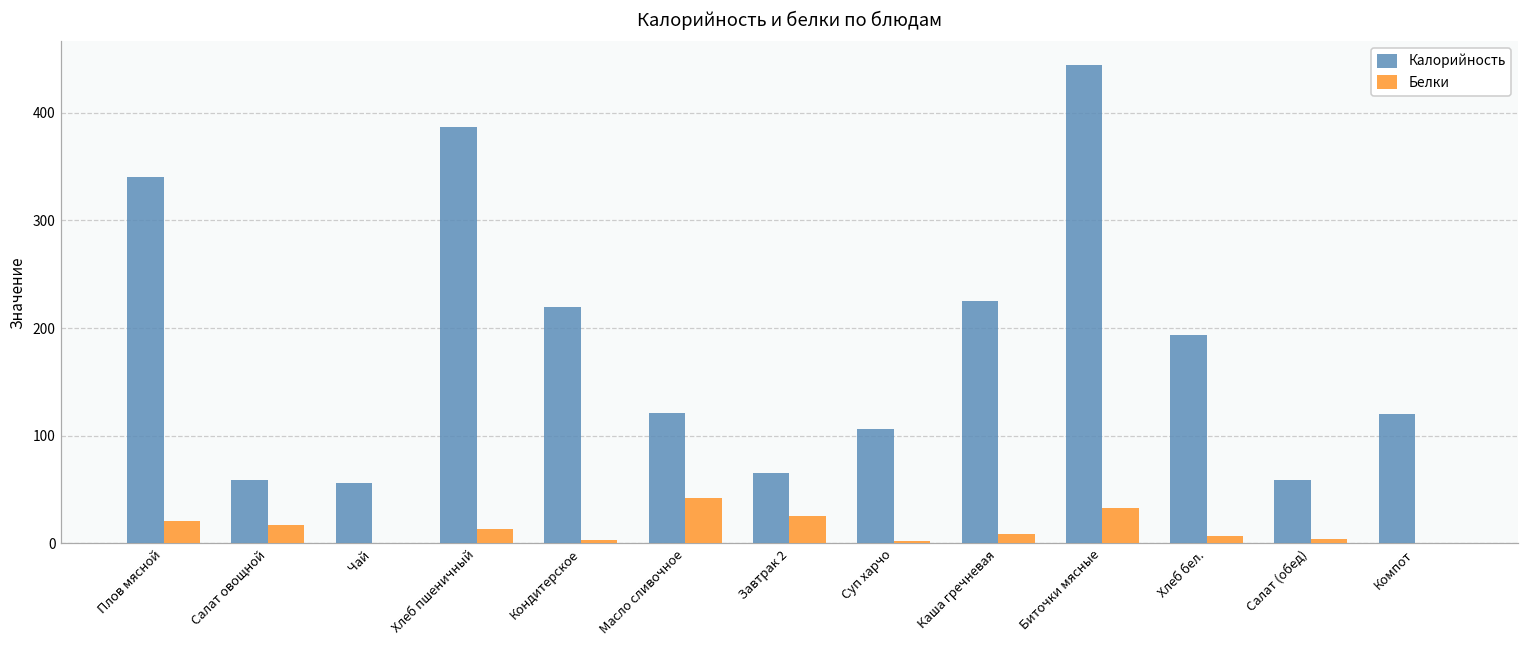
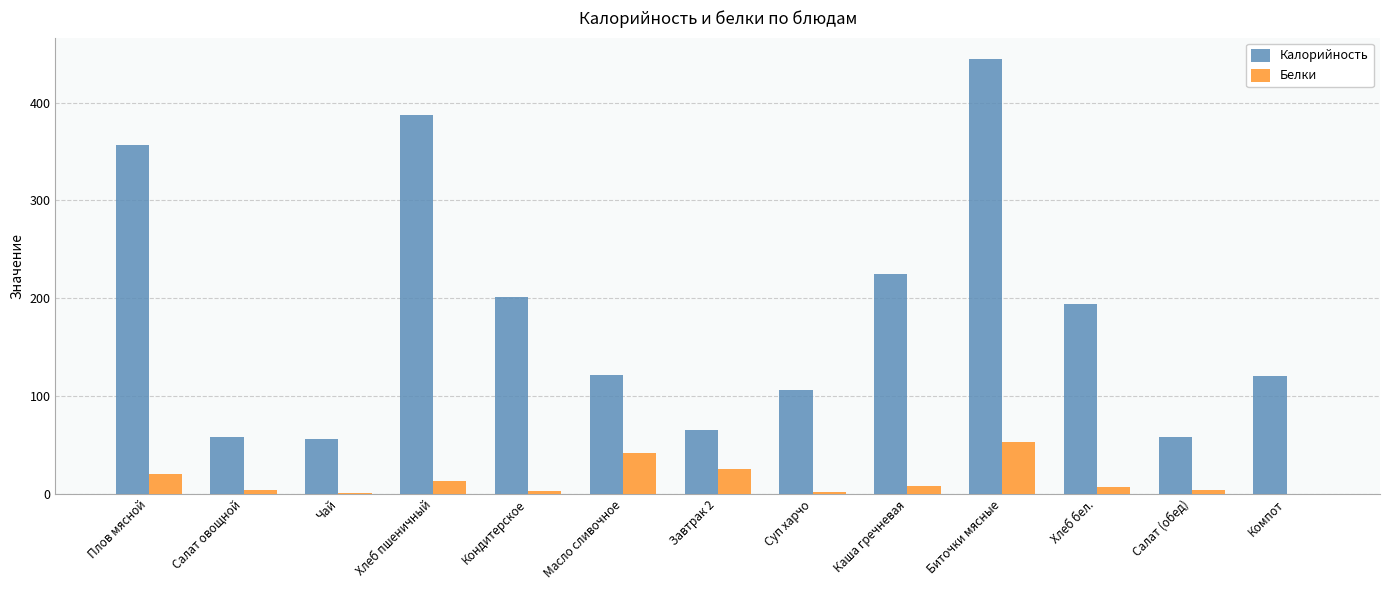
  {
    "Калорийность": {
-     "Плов мясной": 340,
+     "Плов мясной": 360,
      "Салат овощной": 60,
      "Чай": 60,
      "Хлеб пшеничный": 390,
-     "Кондитерское": 220,
+     "Кондитерское": 200,
      "Масло сливочное": 120,
      "Завтрак 2": 70,
      "Суп харчо": 110,
      "Каша гречневая": 220,
      "Биточки мясные": 440,
      "Хлеб бел.": 190,
      "Салат (обед)": 60,
      "Компот": 120
    },
    "Белки": {
      "Плов мясной": 20,
-     "Салат овощной": 20,
+     "Салат овощной": 0,
      "Хлеб пшеничный": 10,
      "Кондитерское": 0,
      "Масло сливочное": 40,
      "Завтрак 2": 30,
      "Каша гречневая": 10,
-     "Биточки мясные": 30,
+     "Биточки мясные": 50,
      "Хлеб бел.": 10,
      "Салат (обед)": 0
    }
  }
